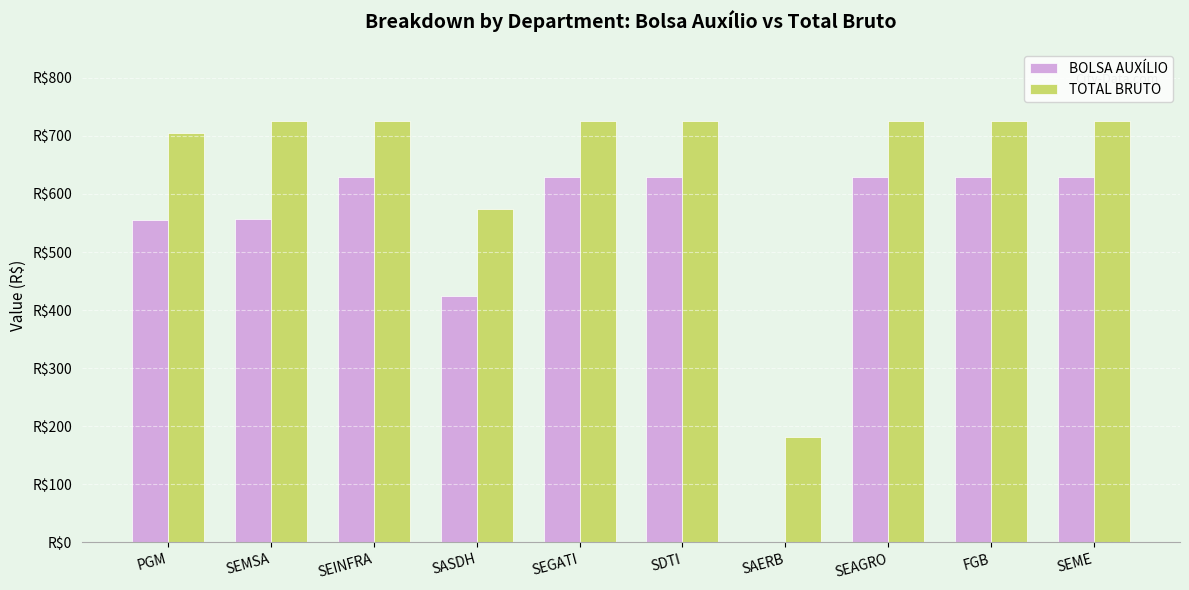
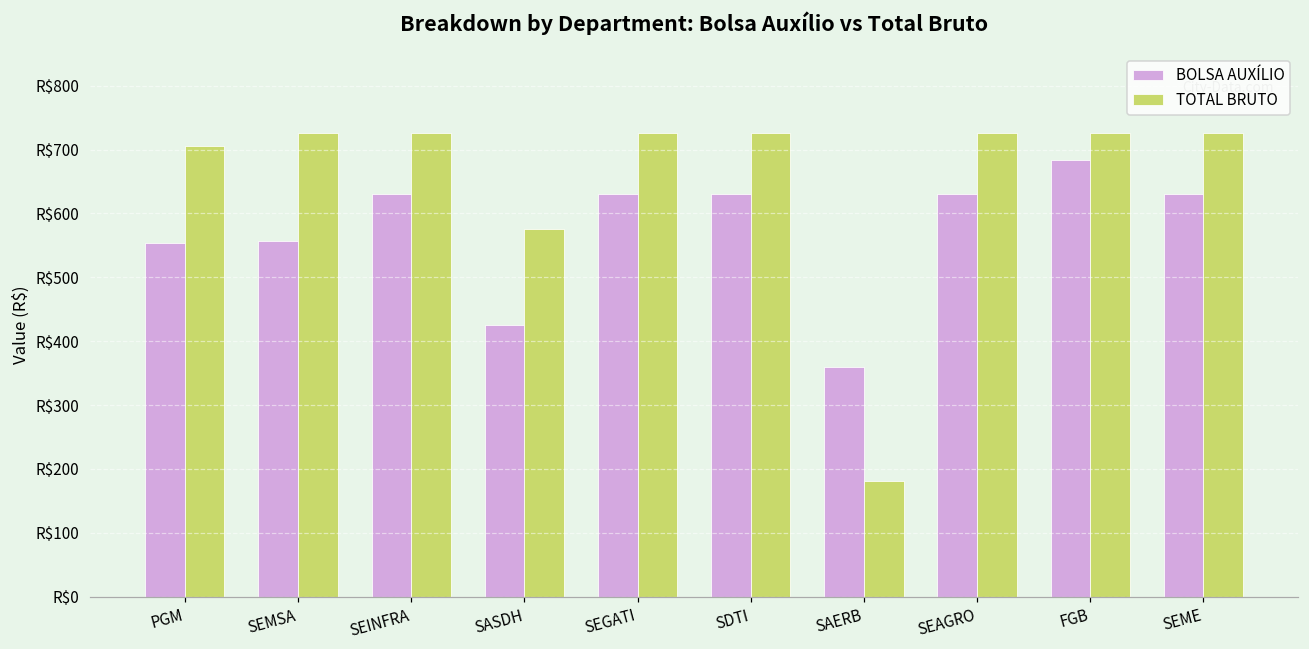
  {
    "BOLSA AUXÍLIO": {
      "PGM": "R$550",
      "SEMSA": "R$560",
      "SEINFRA": "R$630",
      "SASDH": "R$420",
      "SEGATI": "R$630",
      "SDTI": "R$630",
-     "SAERB": "R$0",
+     "SAERB": "R$360",
      "SEAGRO": "R$630",
-     "FGB": "R$630",
+     "FGB": "R$680",
      "SEME": "R$630"
    },
    "TOTAL BRUTO": {
      "PGM": "R$710",
      "SEMSA": "R$730",
      "SEINFRA": "R$730",
      "SASDH": "R$580",
      "SEGATI": "R$730",
      "SDTI": "R$730",
      "SAERB": "R$180",
      "SEAGRO": "R$730",
      "FGB": "R$730",
      "SEME": "R$730"
    }
  }
